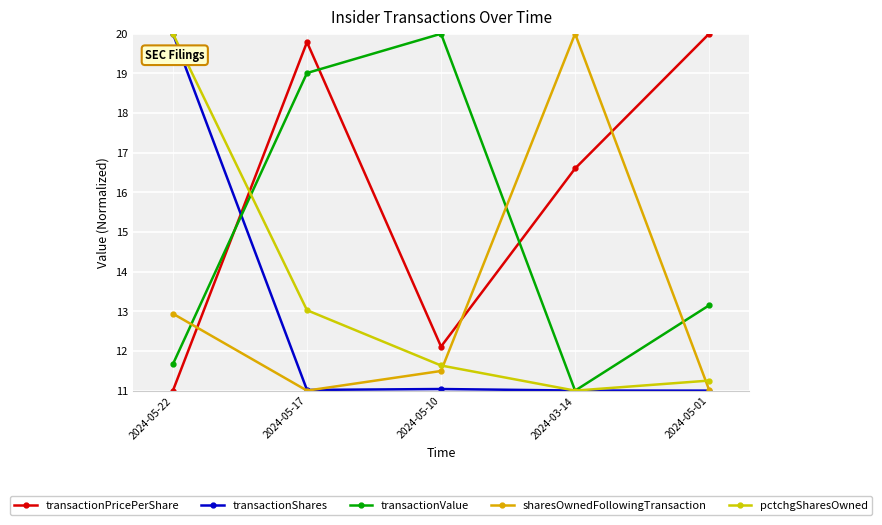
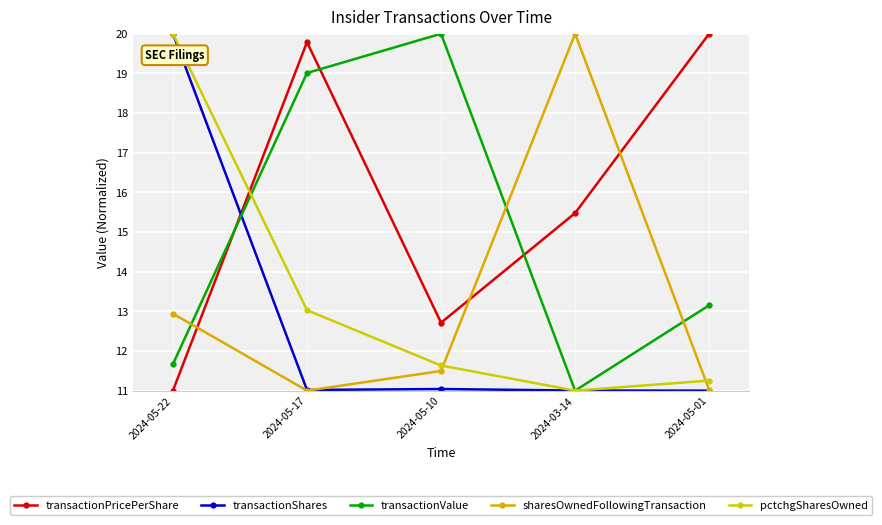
  {
    "transactionPricePerShare": {
      "2024-05-22": 11.0,
      "2024-05-17": 19.8,
-     "2024-05-10": 12.1,
-     "2024-03-14": 16.6,
+     "2024-05-10": 12.7,
+     "2024-03-14": 15.5,
      "2024-05-01": 20.0
    },
    "transactionShares": {
      "2024-05-10": 11.0
    },
    "transactionValue": {
      "2024-05-22": 11.7,
      "2024-05-17": 19.0,
      "2024-05-10": 20.0,
      "2024-05-01": 13.2
    }
  }
